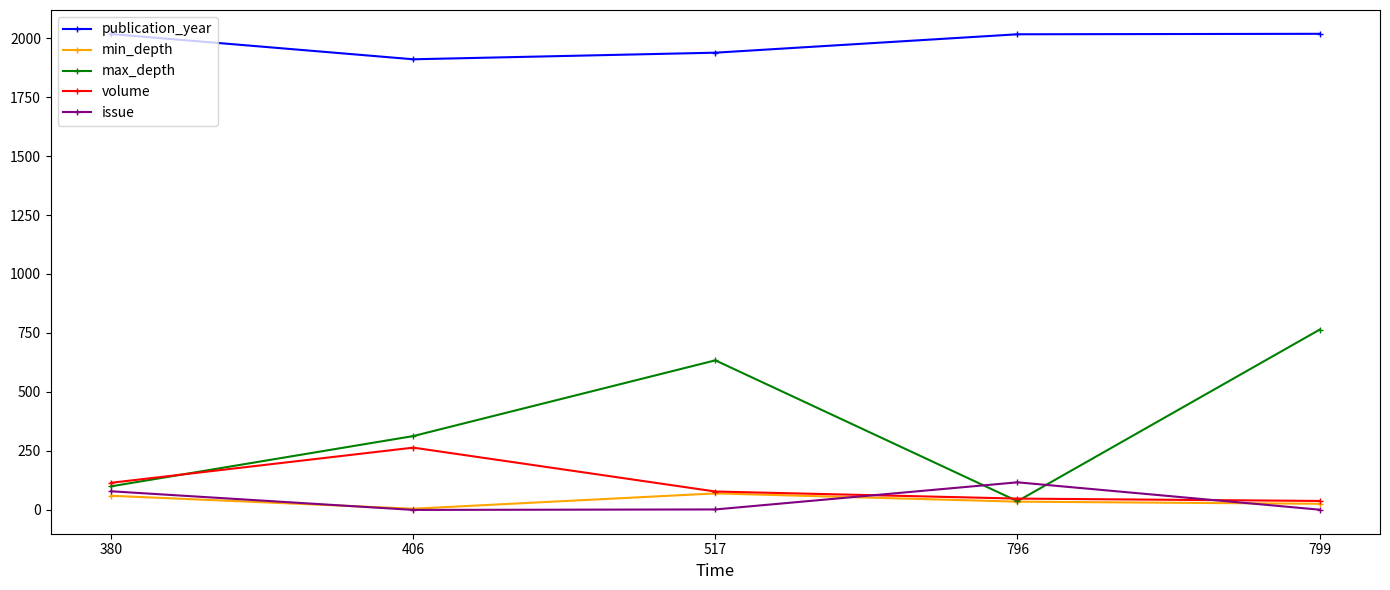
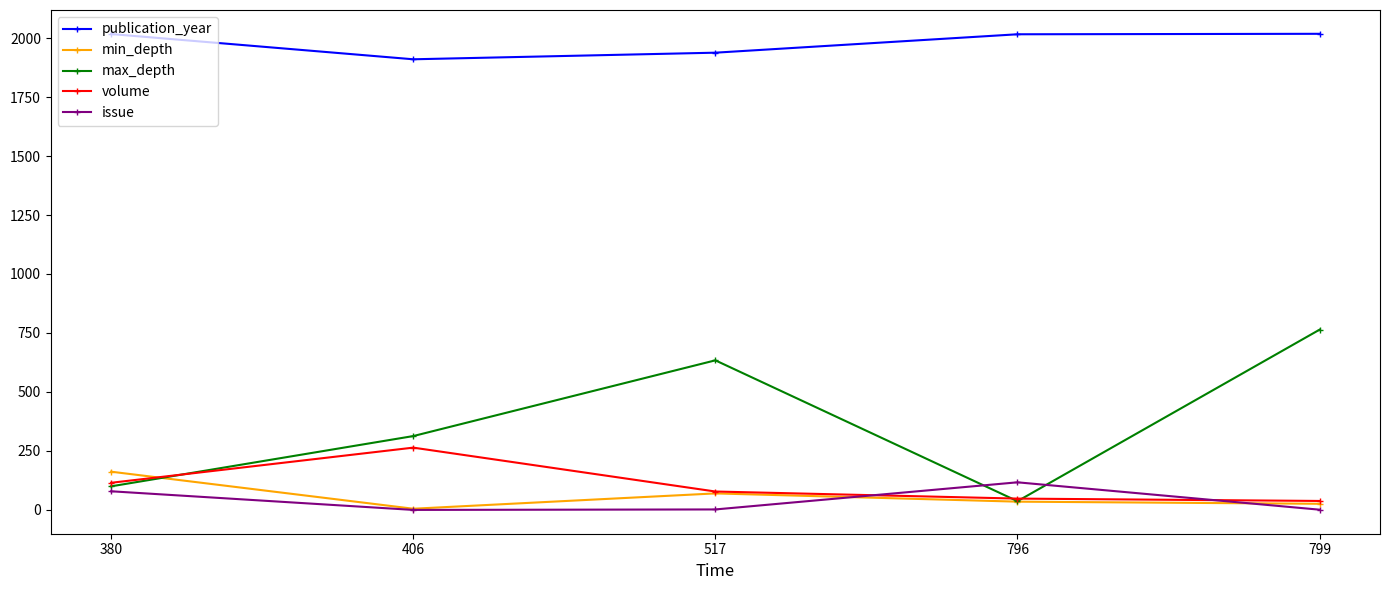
  {
    "publication_year": {
      "406": 1910,
      "517": 1940,
      "796": 2020,
      "799": 2020
    },
    "min_depth": {
-     "380": 60,
+     "380": 160,
      "799": 30
    },
    "max_depth": {
      "380": 100,
      "406": 310,
      "517": 630,
      "799": 760
    },
    "volume": {
      "380": 120,
      "406": 260,
      "796": 50,
      "799": 40
    },
    "issue": {
      "380": 80,
      "517": 0,
      "796": 120,
      "799": 0
    }
  }
